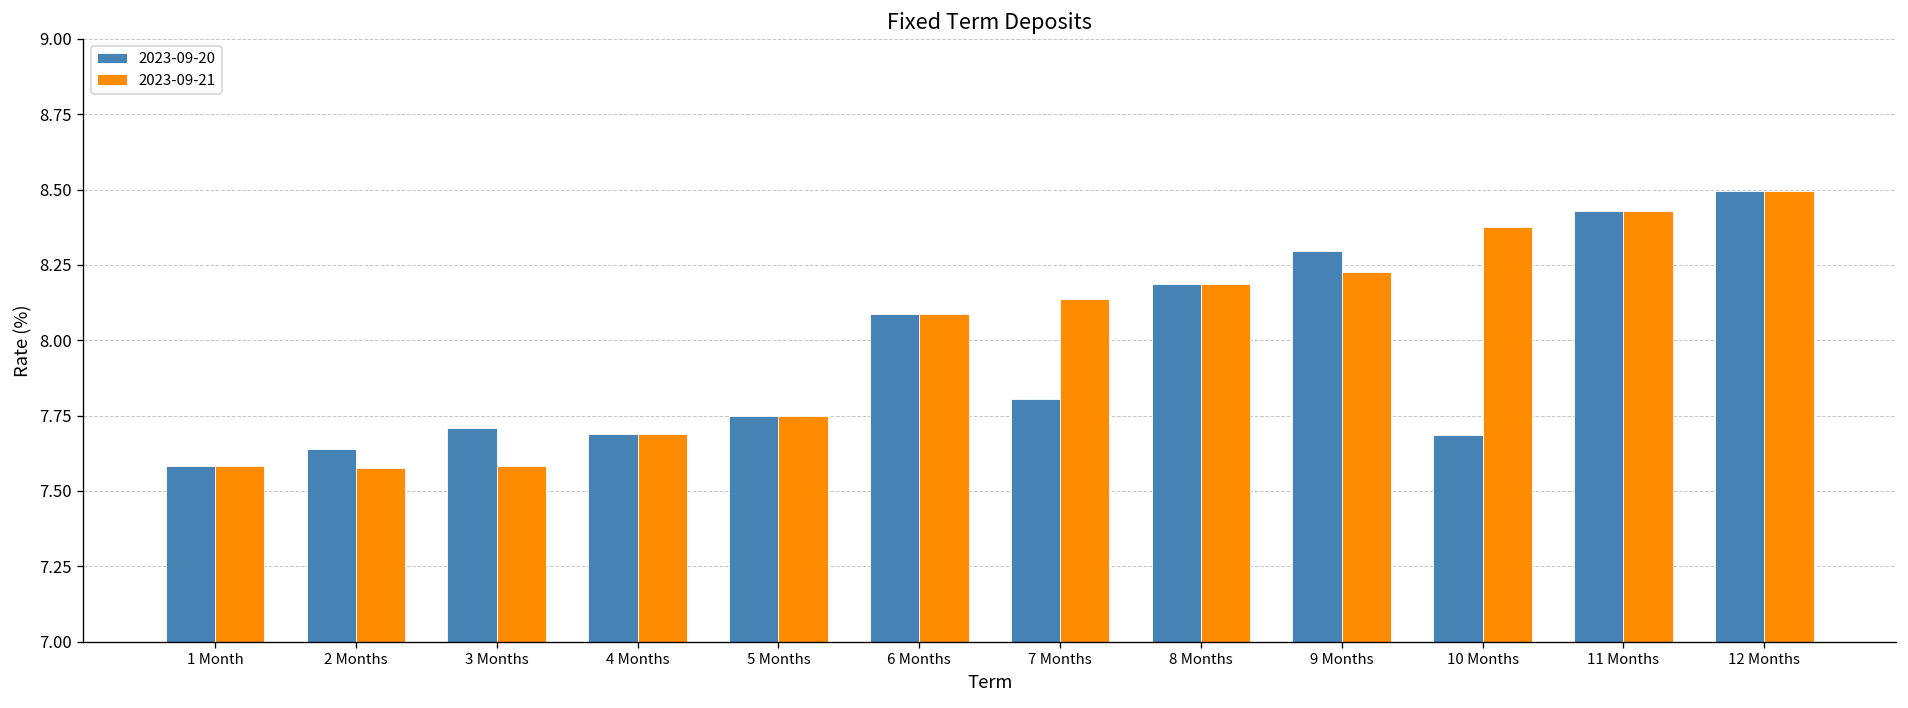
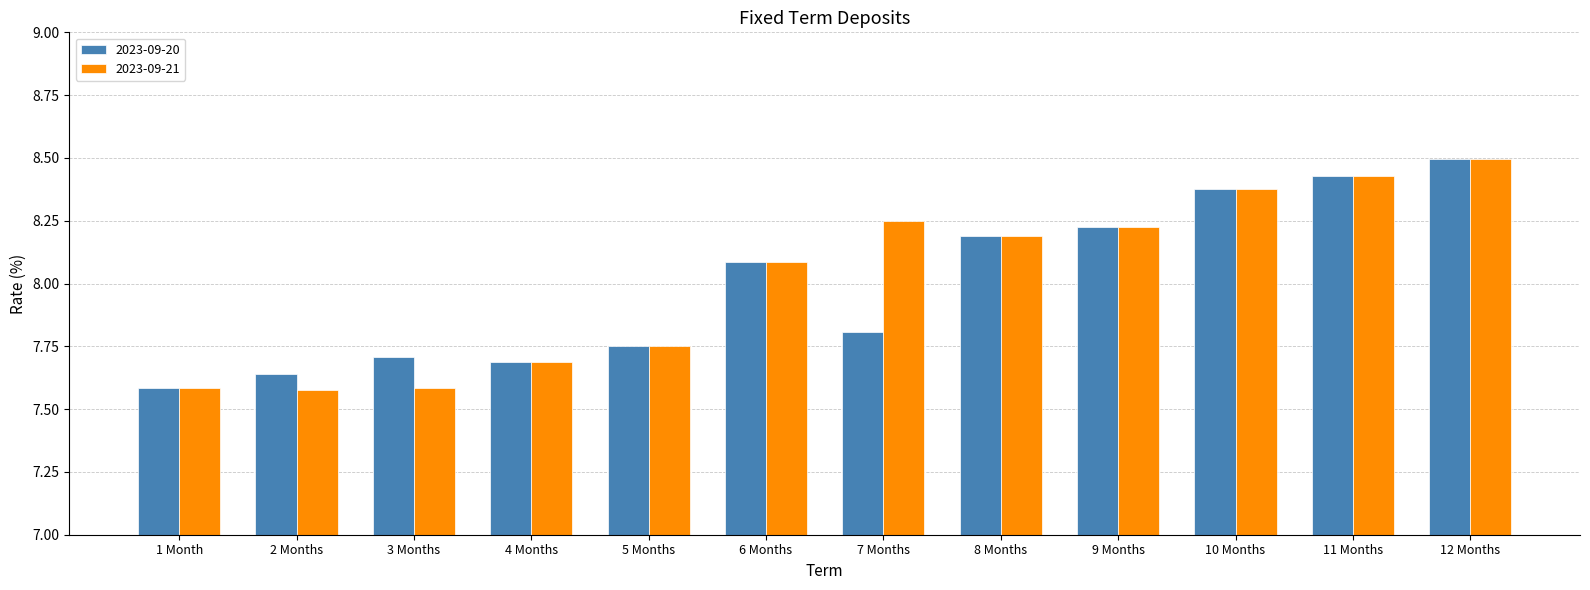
  {
    "2023-09-20": {
      "1 Month": 7.58,
      "2 Months": 7.64,
      "3 Months": 7.71,
      "4 Months": 7.69,
      "5 Months": 7.75,
      "6 Months": 8.09,
      "7 Months": 7.81,
      "8 Months": 8.19,
-     "9 Months": 8.30,
-     "10 Months": 7.69,
+     "9 Months": 8.23,
+     "10 Months": 8.38,
      "11 Months": 8.43,
      "12 Months": 8.50
    },
    "2023-09-21": {
      "1 Month": 7.58,
      "2 Months": 7.58,
      "3 Months": 7.58,
      "4 Months": 7.69,
      "5 Months": 7.75,
      "6 Months": 8.09,
-     "7 Months": 8.14,
+     "7 Months": 8.25,
      "8 Months": 8.19,
      "9 Months": 8.23,
      "10 Months": 8.38,
      "11 Months": 8.43,
      "12 Months": 8.50
    }
  }
